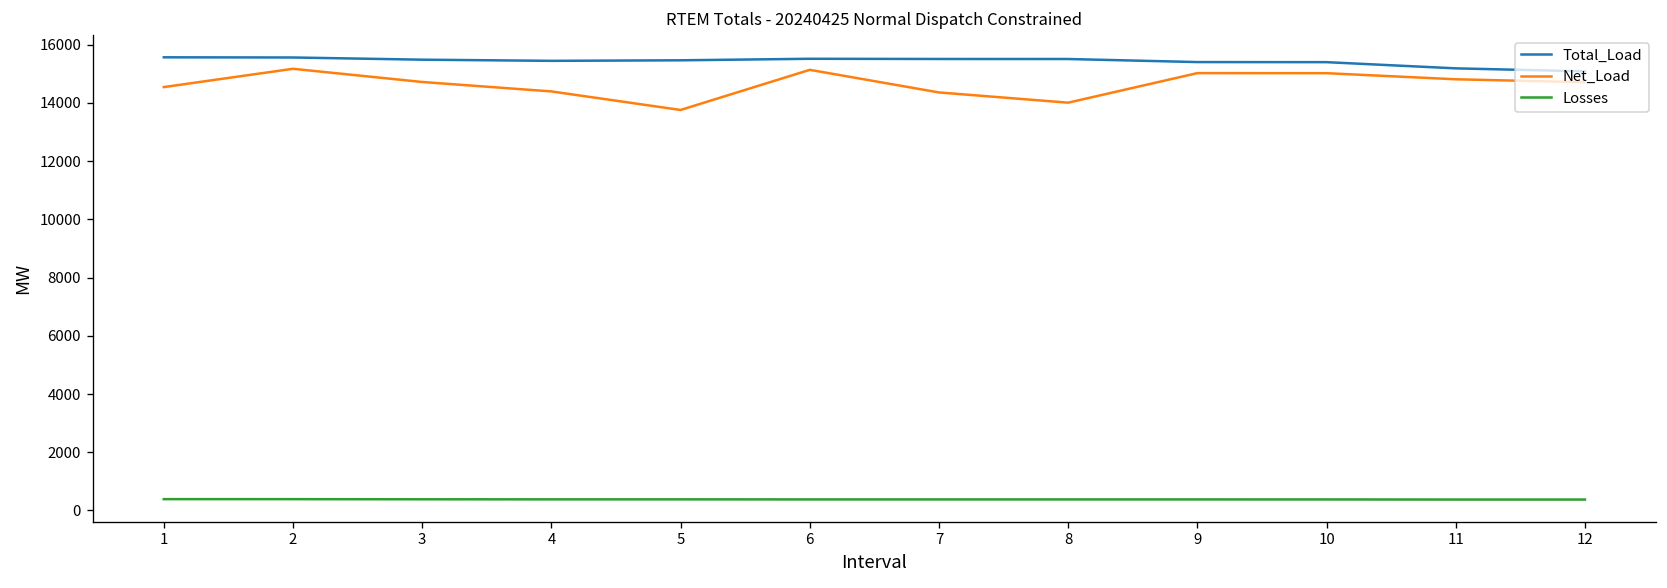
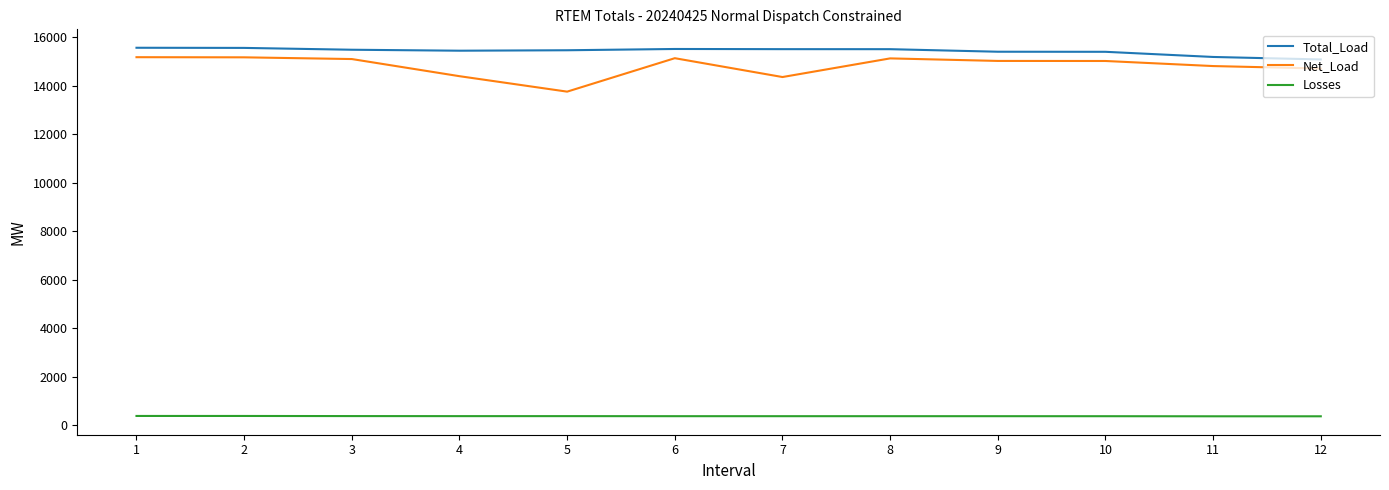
  {
    "Total_Load": {
      "1": 15600,
      "2": 15600,
      "3": 15500,
      "4": 15400,
      "5": 15500,
      "6": 15500,
      "7": 15500,
      "8": 15500,
      "9": 15400,
      "10": 15400,
      "11": 15200
    },
    "Net_Load": {
-     "1": 14500,
+     "1": 15200,
      "2": 15200,
-     "3": 14700,
+     "3": 15100,
      "4": 14400,
      "5": 13800,
      "6": 15100,
      "7": 14400,
-     "8": 14000,
+     "8": 15100,
      "9": 15000,
      "10": 15000,
      "11": 14800
    },
    "Losses": {
      "1": 400,
      "2": 400,
      "3": 400,
      "4": 400,
      "5": 400,
      "6": 400,
      "7": 400,
      "8": 400,
      "9": 400,
      "10": 400,
      "11": 400,
      "12": 400
    }
  }
